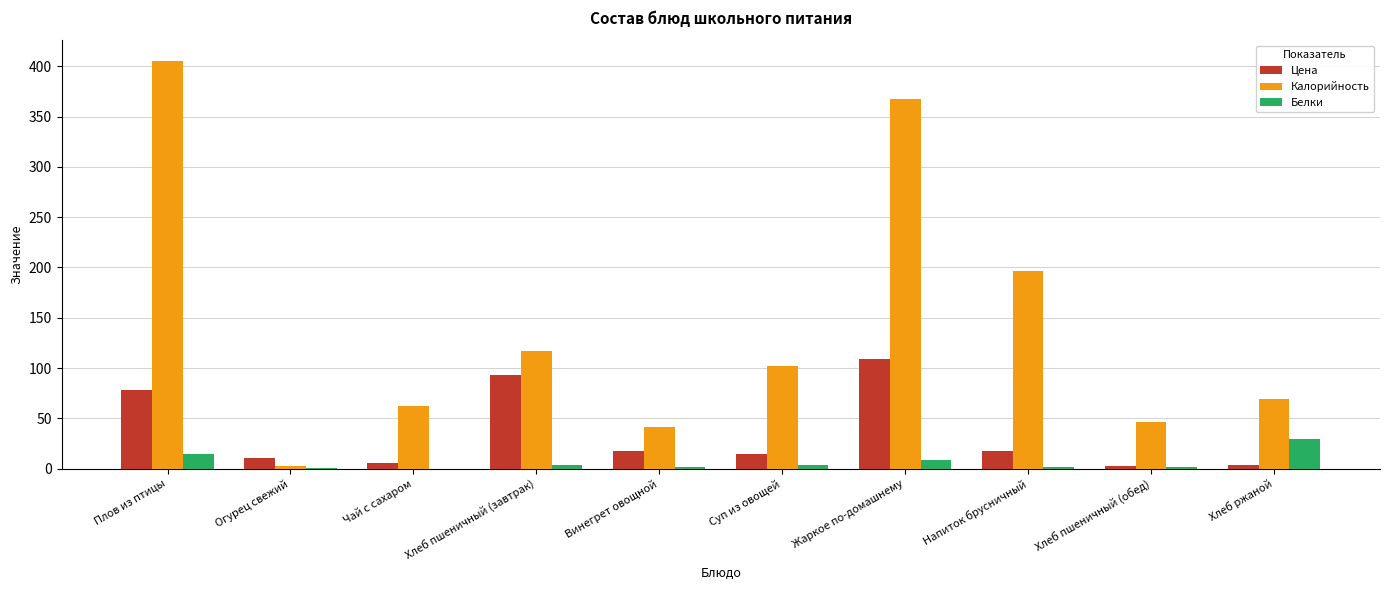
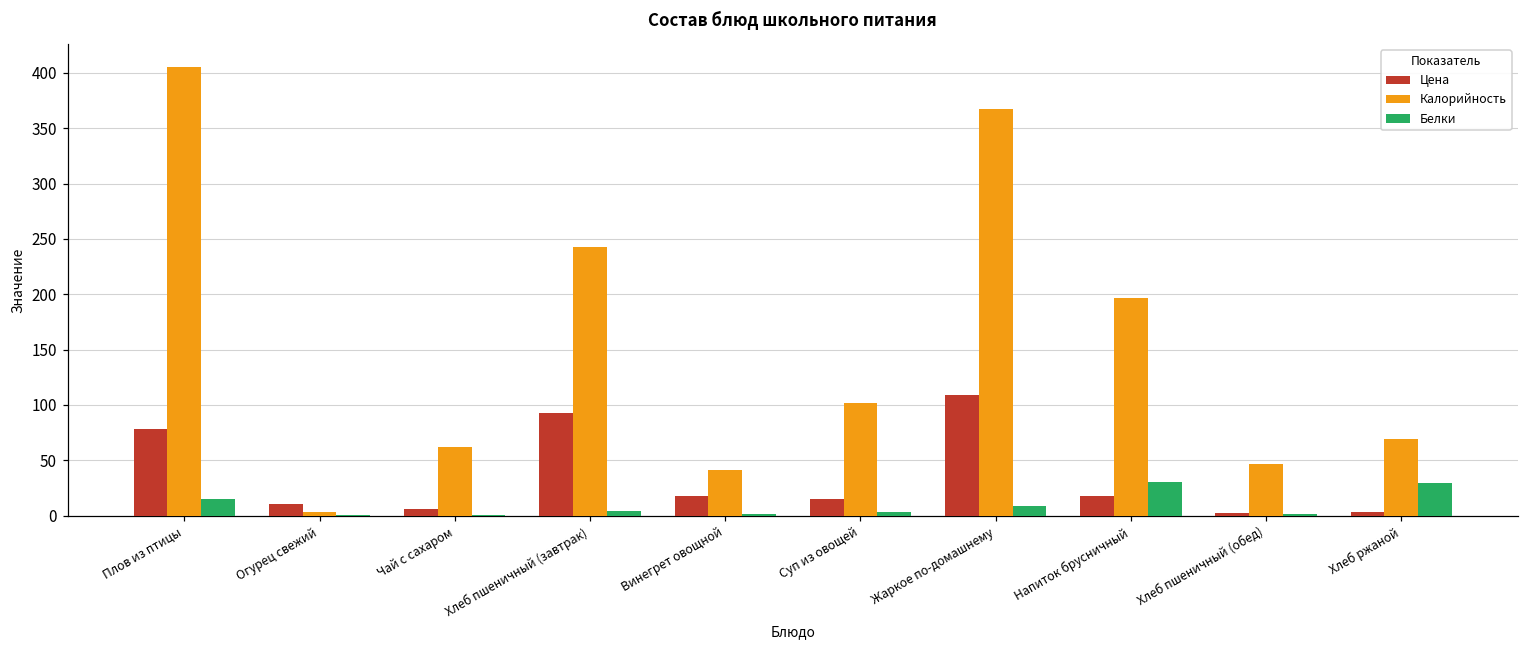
  {
    "Цена": {
      "Плов из птицы": 78,
      "Огурец свежий": 10,
      "Чай с сахаром": 6,
      "Хлеб пшеничный (завтрак)": 93,
      "Винегрет овощной": 17,
      "Суп из овощей": 15,
      "Жаркое по-домашнему": 109,
      "Напиток брусничный": 17,
      "Хлеб ржаной": 3
    },
    "Калорийность": {
      "Плов из птицы": 406,
      "Огурец свежий": 3,
      "Чай с сахаром": 62,
-     "Хлеб пшеничный (завтрак)": 117,
+     "Хлеб пшеничный (завтрак)": 242,
      "Винегрет овощной": 41,
      "Суп из овощей": 102,
      "Жаркое по-домашнему": 367,
      "Напиток брусничный": 196,
      "Хлеб пшеничный (обед)": 47,
      "Хлеб ржаной": 69
    },
    "Белки": {
      "Плов из птицы": 15,
      "Хлеб пшеничный (завтрак)": 4,
      "Суп из овощей": 3,
      "Жаркое по-домашнему": 9,
-     "Напиток брусничный": 1,
+     "Напиток брусничный": 30,
      "Хлеб ржаной": 30
    }
  }
